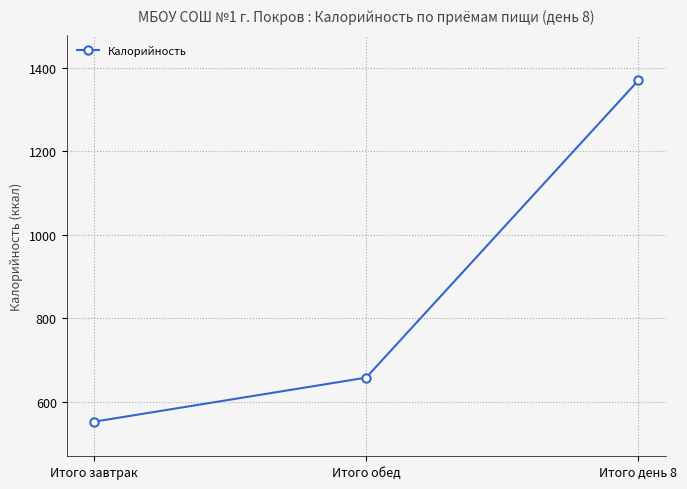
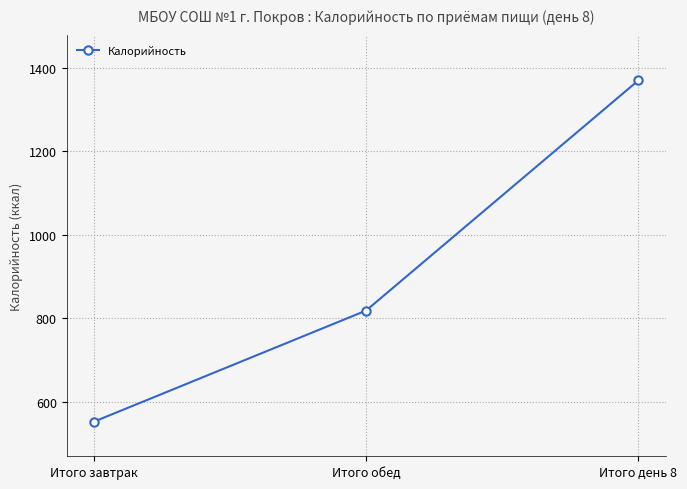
  {
    "Итого завтрак": 550,
-   "Итого обед": 660,
+   "Итого обед": 820,
    "Итого день 8": 1370
  }
